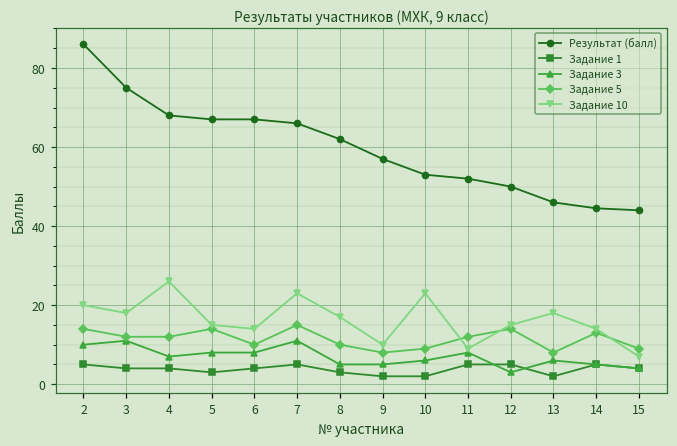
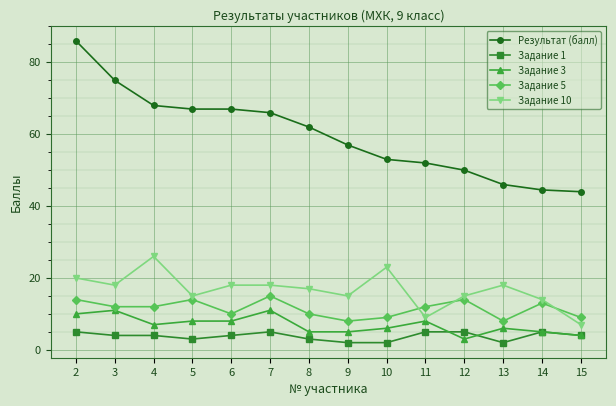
  {
    "Задание 10": {
      "2": 20,
      "3": 18,
      "4": 26,
      "5": 15,
-     "6": 14,
-     "7": 23,
+     "6": 18,
+     "7": 18,
      "8": 17,
-     "9": 10,
+     "9": 15,
      "10": 23,
      "11": 9,
      "12": 15,
      "13": 18,
      "14": 14,
      "15": 7
    }
  }
